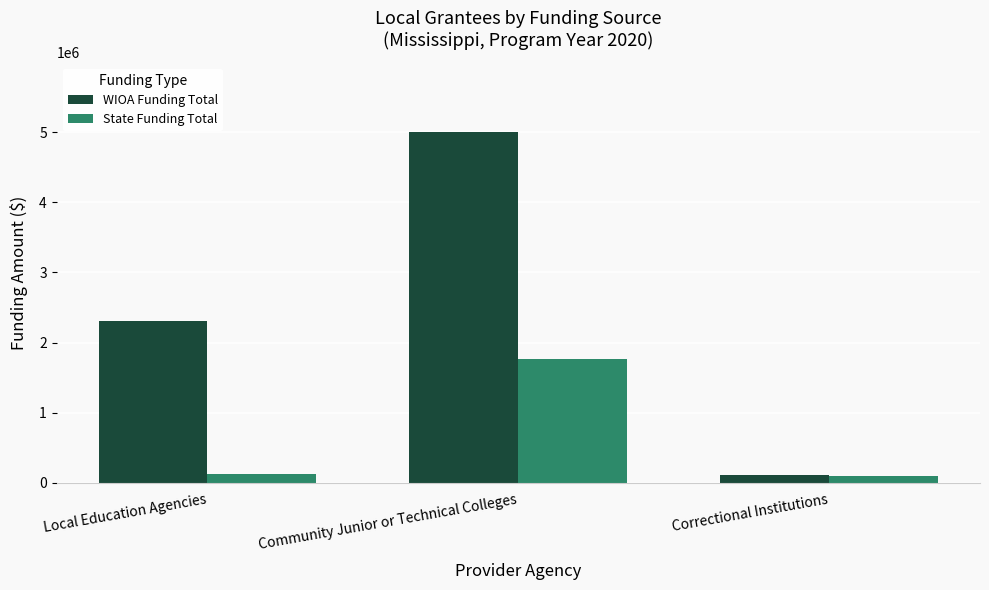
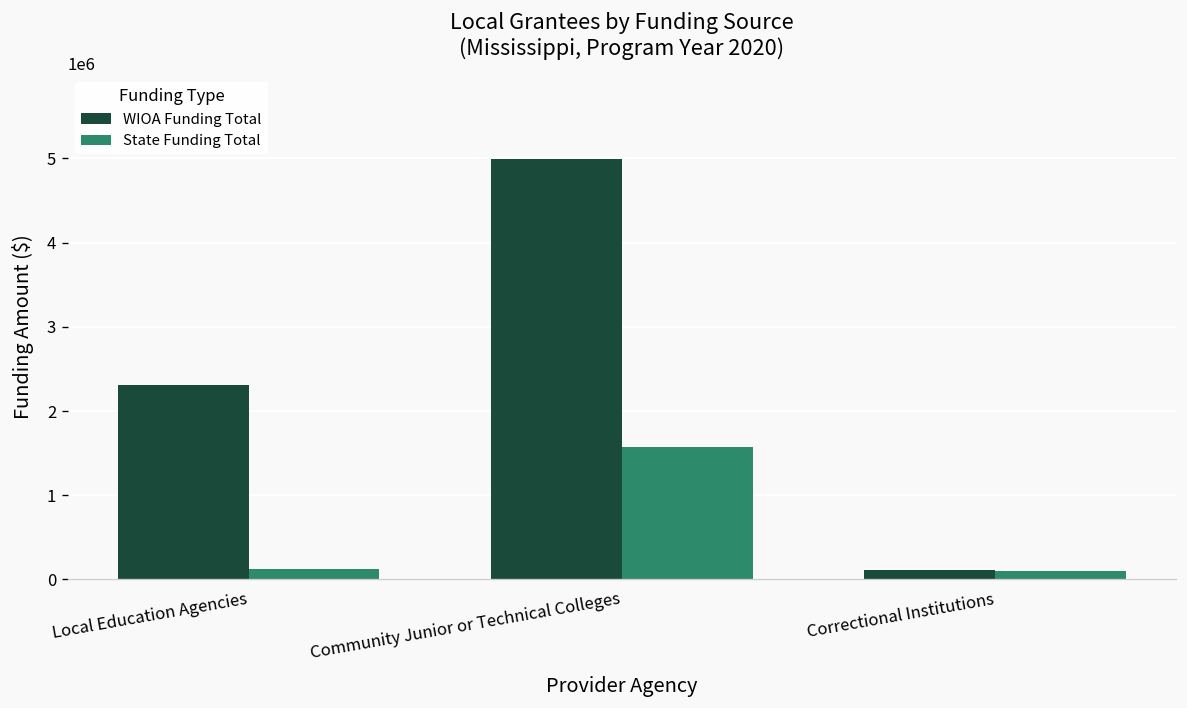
  {
    "WIOA Funding Total": {
      "Local Education Agencies": 2300000,
      "Community Junior or Technical Colleges": 5000000,
      "Correctional Institutions": 100000
    },
    "State Funding Total": {
      "Local Education Agencies": 100000,
-     "Community Junior or Technical Colleges": 1800000,
+     "Community Junior or Technical Colleges": 1600000,
      "Correctional Institutions": 100000
    }
  }
